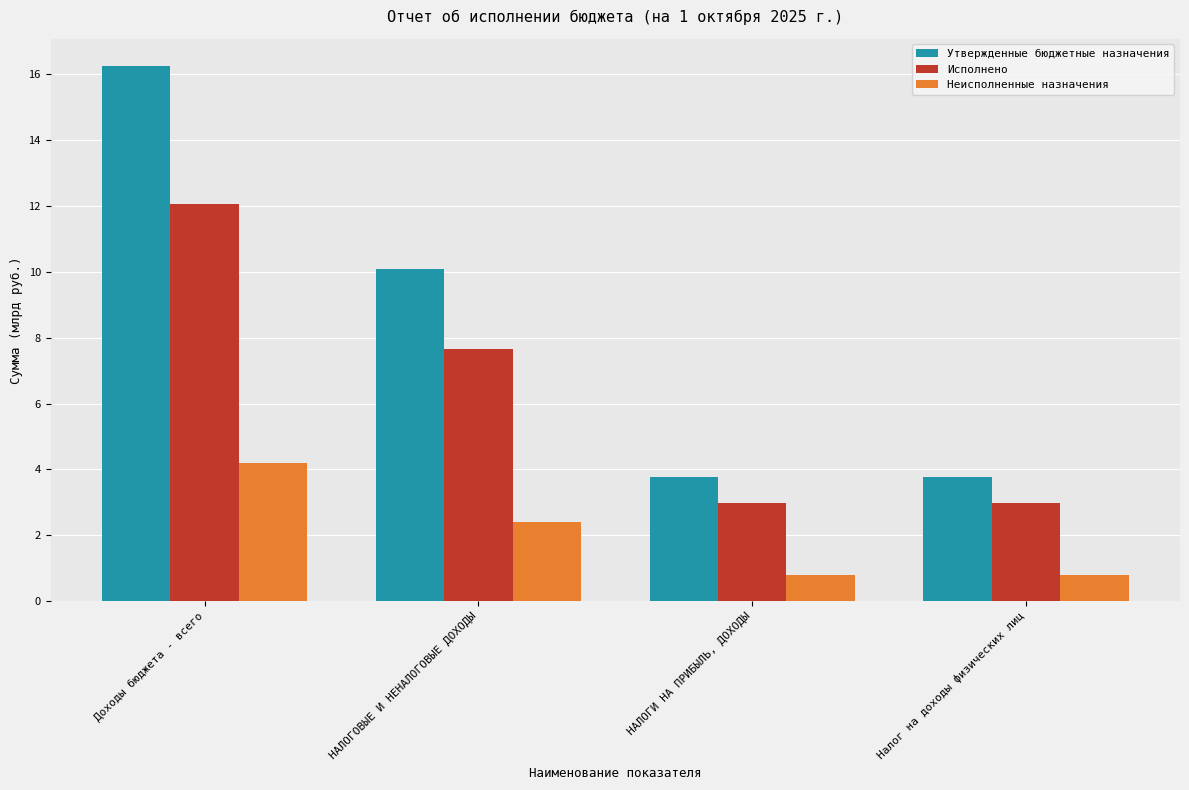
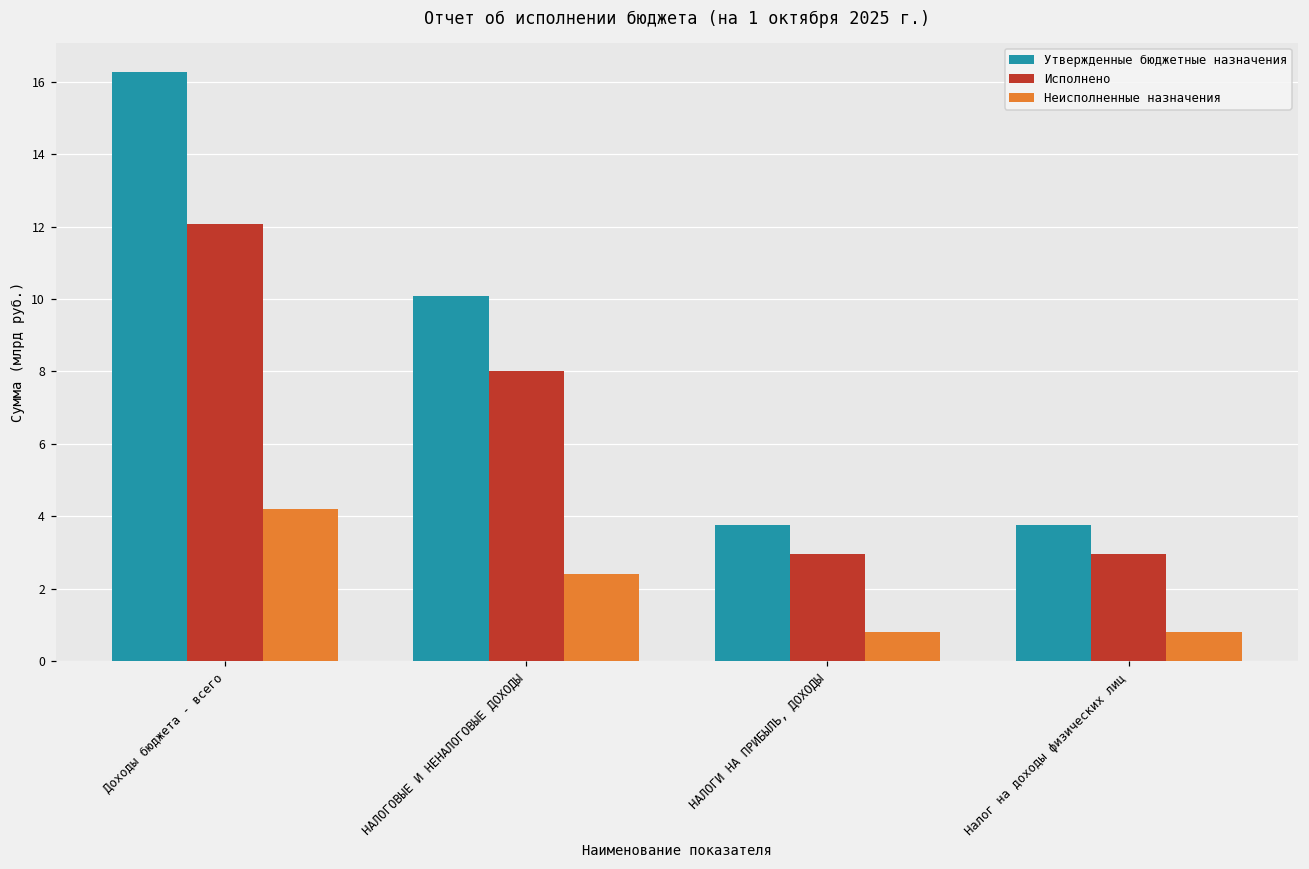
  {
    "Утвержденные бюджетные назначения": {
      "Доходы бюджета - всего": 16.3,
      "НАЛОГОВЫЕ И НЕНАЛОГОВЫЕ ДОХОДЫ": 10.1,
      "НАЛОГИ НА ПРИБЫЛЬ, ДОХОДЫ": 3.8,
      "Налог на доходы физических лиц": 3.8
    },
    "Исполнено": {
      "Доходы бюджета - всего": 12.1,
-     "НАЛОГОВЫЕ И НЕНАЛОГОВЫЕ ДОХОДЫ": 7.7,
+     "НАЛОГОВЫЕ И НЕНАЛОГОВЫЕ ДОХОДЫ": 8.0,
      "НАЛОГИ НА ПРИБЫЛЬ, ДОХОДЫ": 3.0,
      "Налог на доходы физических лиц": 3.0
    },
    "Неисполненные назначения": {
      "Доходы бюджета - всего": 4.2,
      "НАЛОГОВЫЕ И НЕНАЛОГОВЫЕ ДОХОДЫ": 2.4,
      "НАЛОГИ НА ПРИБЫЛЬ, ДОХОДЫ": 0.8,
      "Налог на доходы физических лиц": 0.8
    }
  }
